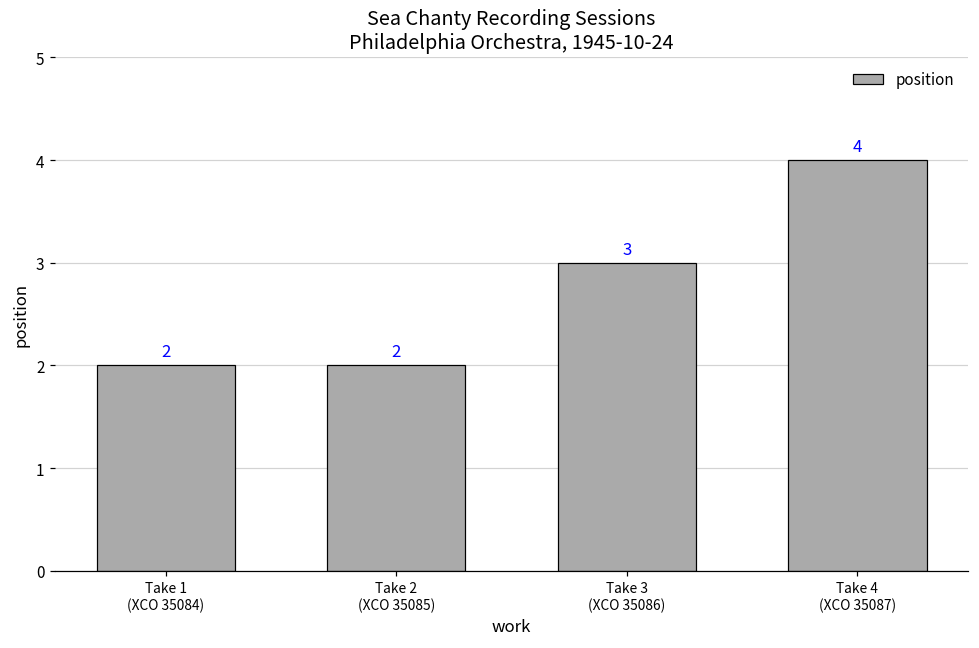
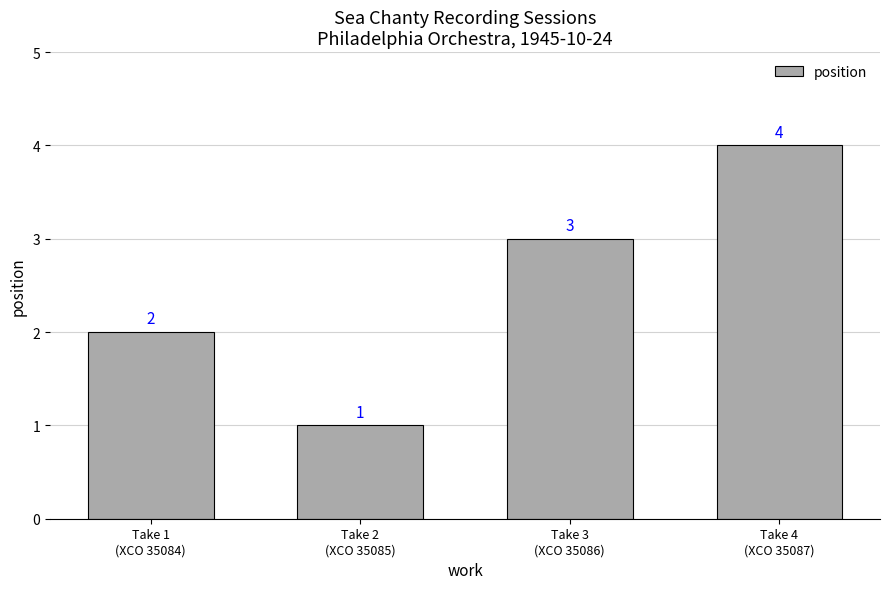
  {
    "Take 1 (XCO 35084)": 2,
-   "Take 2 (XCO 35085)": 2,
+   "Take 2 (XCO 35085)": 1,
    "Take 3 (XCO 35086)": 3,
    "Take 4 (XCO 35087)": 4
  }
